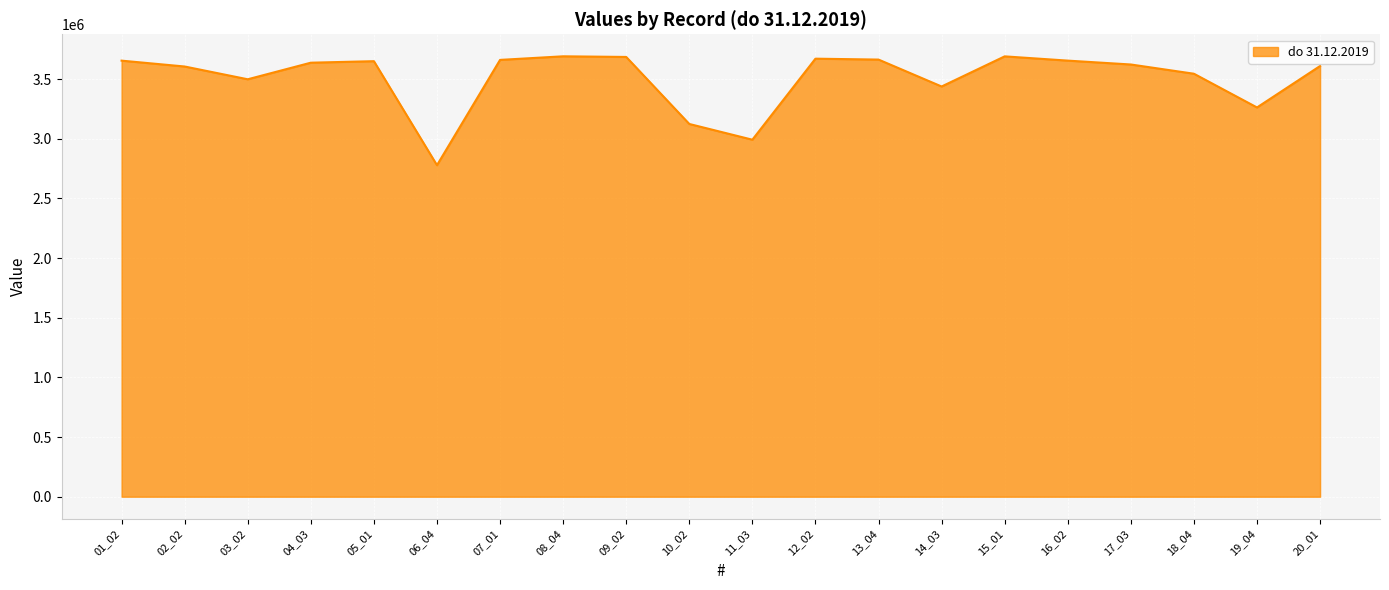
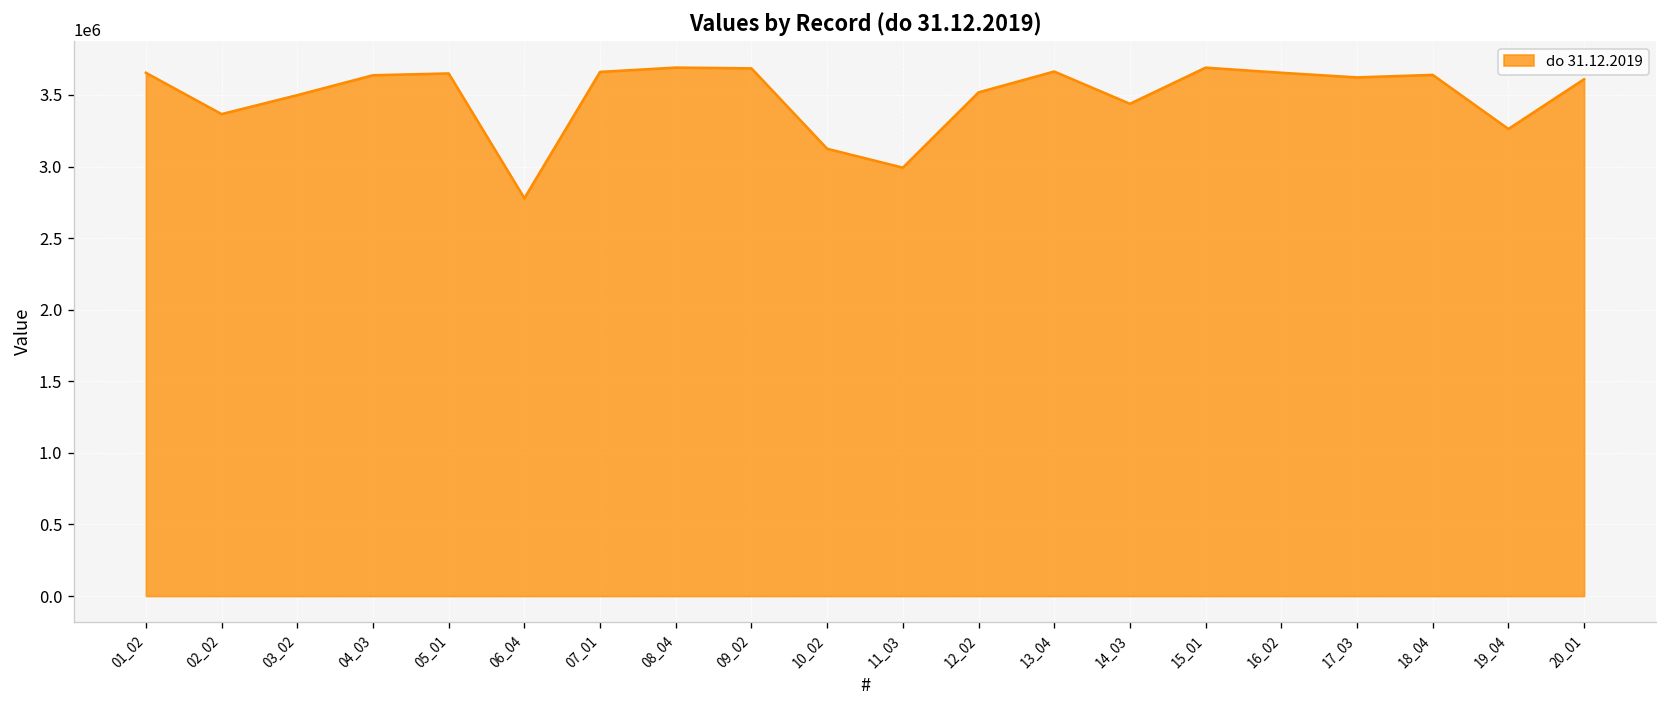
  {
    "01_02": 3660000,
-   "02_02": 3610000,
+   "02_02": 3370000,
    "03_02": 3500000,
    "04_03": 3640000,
    "05_01": 3650000,
    "06_04": 2780000,
    "07_01": 3660000,
    "08_04": 3690000,
    "09_02": 3690000,
    "10_02": 3120000,
    "11_03": 2990000,
-   "12_02": 3670000,
+   "12_02": 3520000,
    "13_04": 3660000,
    "14_03": 3440000,
    "15_01": 3690000,
    "16_02": 3660000,
    "17_03": 3620000,
-   "18_04": 3550000,
+   "18_04": 3640000,
    "19_04": 3260000,
    "20_01": 3610000
  }
